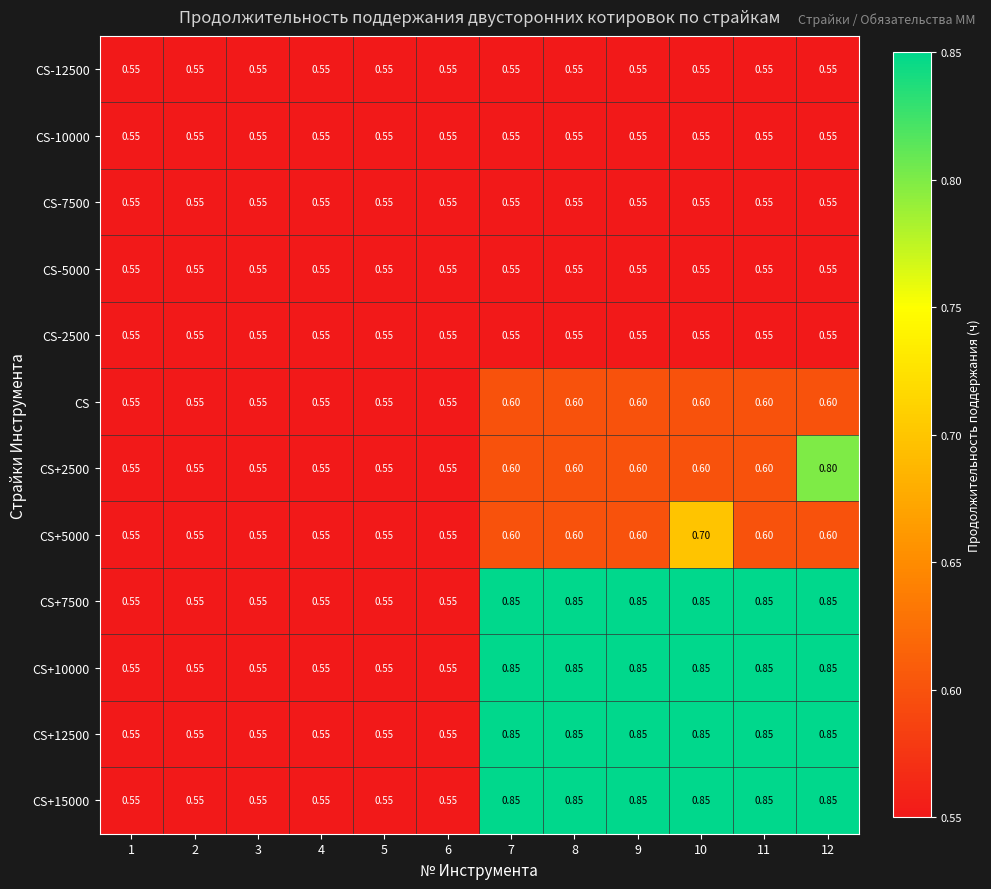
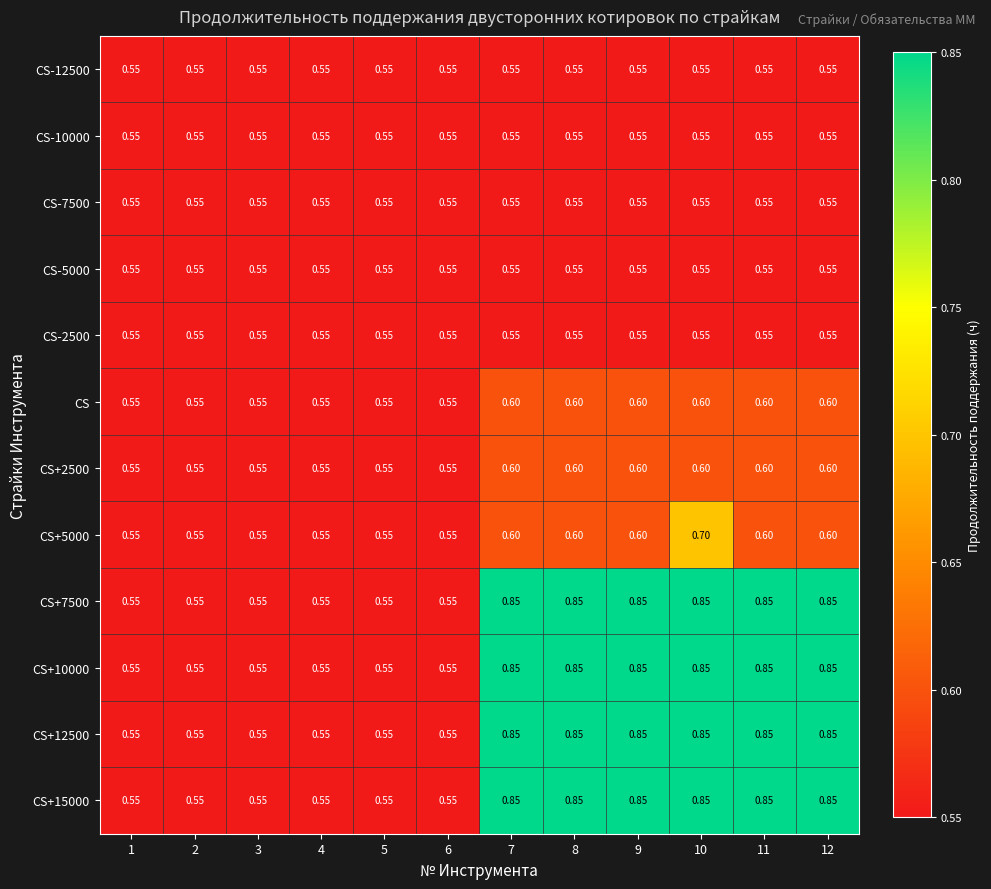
  {
    "CS-12500": {
      "1": 0.55,
      "2": 0.55,
      "3": 0.55,
      "4": 0.55,
      "5": 0.55,
      "6": 0.55,
      "7": 0.55,
      "8": 0.55,
      "9": 0.55,
      "10": 0.55,
      "11": 0.55,
      "12": 0.55
    },
    "CS-10000": {
      "1": 0.55,
      "2": 0.55,
      "3": 0.55,
      "4": 0.55,
      "5": 0.55,
      "6": 0.55,
      "7": 0.55,
      "8": 0.55,
      "9": 0.55,
      "10": 0.55,
      "11": 0.55,
      "12": 0.55
    },
    "CS-7500": {
      "1": 0.55,
      "2": 0.55,
      "3": 0.55,
      "4": 0.55,
      "5": 0.55,
      "6": 0.55,
      "7": 0.55,
      "8": 0.55,
      "9": 0.55,
      "10": 0.55,
      "11": 0.55,
      "12": 0.55
    },
    "CS-5000": {
      "1": 0.55,
      "2": 0.55,
      "3": 0.55,
      "4": 0.55,
      "5": 0.55,
      "6": 0.55,
      "7": 0.55,
      "8": 0.55,
      "9": 0.55,
      "10": 0.55,
      "11": 0.55,
      "12": 0.55
    },
    "CS-2500": {
      "1": 0.55,
      "2": 0.55,
      "3": 0.55,
      "4": 0.55,
      "5": 0.55,
      "6": 0.55,
      "7": 0.55,
      "8": 0.55,
      "9": 0.55,
      "10": 0.55,
      "11": 0.55,
      "12": 0.55
    },
    "CS": {
      "1": 0.55,
      "2": 0.55,
      "3": 0.55,
      "4": 0.55,
      "5": 0.55,
      "6": 0.55,
      "7": 0.60,
      "8": 0.60,
      "9": 0.60,
      "10": 0.60,
      "11": 0.60,
      "12": 0.60
    },
    "CS+2500": {
      "1": 0.55,
      "2": 0.55,
      "3": 0.55,
      "4": 0.55,
      "5": 0.55,
      "6": 0.55,
      "7": 0.60,
      "8": 0.60,
      "9": 0.60,
      "10": 0.60,
      "11": 0.60,
-     "12": 0.80
+     "12": 0.60
    },
    "CS+5000": {
      "1": 0.55,
      "2": 0.55,
      "3": 0.55,
      "4": 0.55,
      "5": 0.55,
      "6": 0.55,
      "7": 0.60,
      "8": 0.60,
      "9": 0.60,
      "10": 0.70,
      "11": 0.60,
      "12": 0.60
    },
    "CS+7500": {
      "1": 0.55,
      "2": 0.55,
      "3": 0.55,
      "4": 0.55,
      "5": 0.55,
      "6": 0.55,
      "7": 0.85,
      "8": 0.85,
      "9": 0.85,
      "10": 0.85,
      "11": 0.85,
      "12": 0.85
    },
    "CS+10000": {
      "1": 0.55,
      "2": 0.55,
      "3": 0.55,
      "4": 0.55,
      "5": 0.55,
      "6": 0.55,
      "7": 0.85,
      "8": 0.85,
      "9": 0.85,
      "10": 0.85,
      "11": 0.85,
      "12": 0.85
    },
    "CS+12500": {
      "1": 0.55,
      "2": 0.55,
      "3": 0.55,
      "4": 0.55,
      "5": 0.55,
      "6": 0.55,
      "7": 0.85,
      "8": 0.85,
      "9": 0.85,
      "10": 0.85,
      "11": 0.85,
      "12": 0.85
    },
    "CS+15000": {
      "1": 0.55,
      "2": 0.55,
      "3": 0.55,
      "4": 0.55,
      "5": 0.55,
      "6": 0.55,
      "7": 0.85,
      "8": 0.85,
      "9": 0.85,
      "10": 0.85,
      "11": 0.85,
      "12": 0.85
    }
  }
